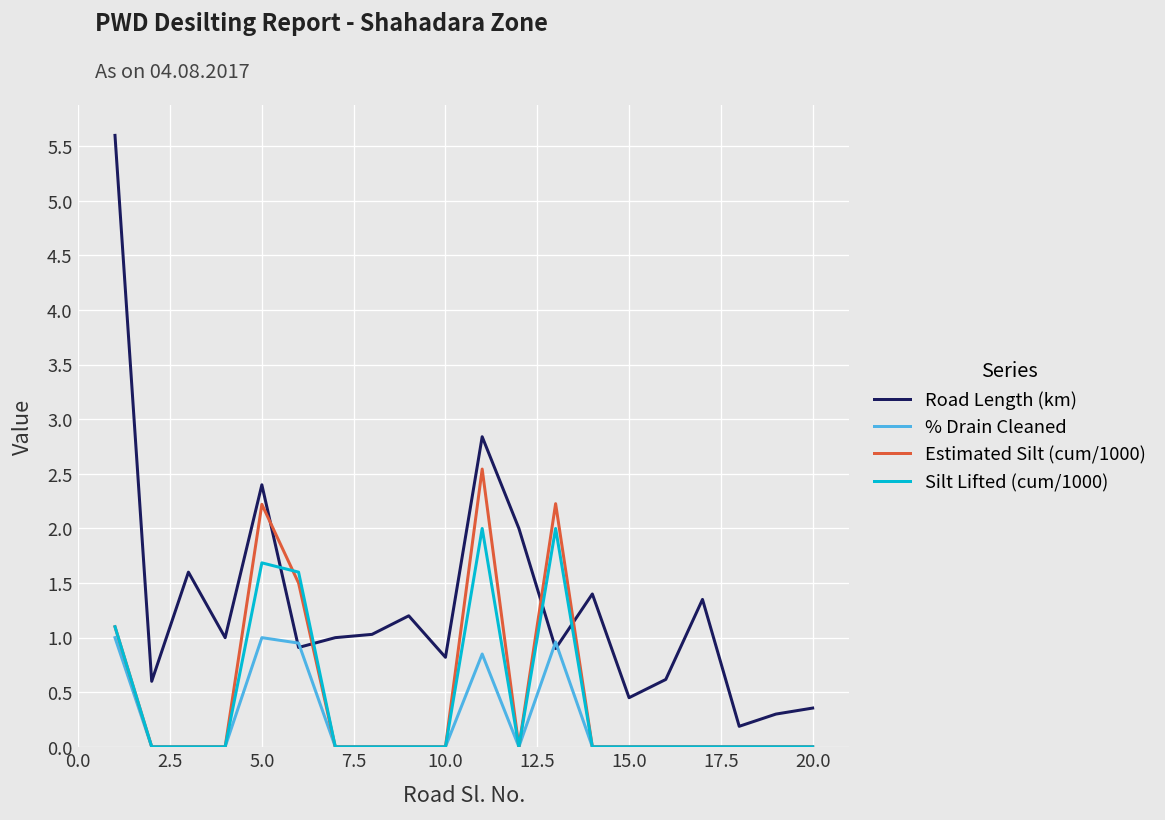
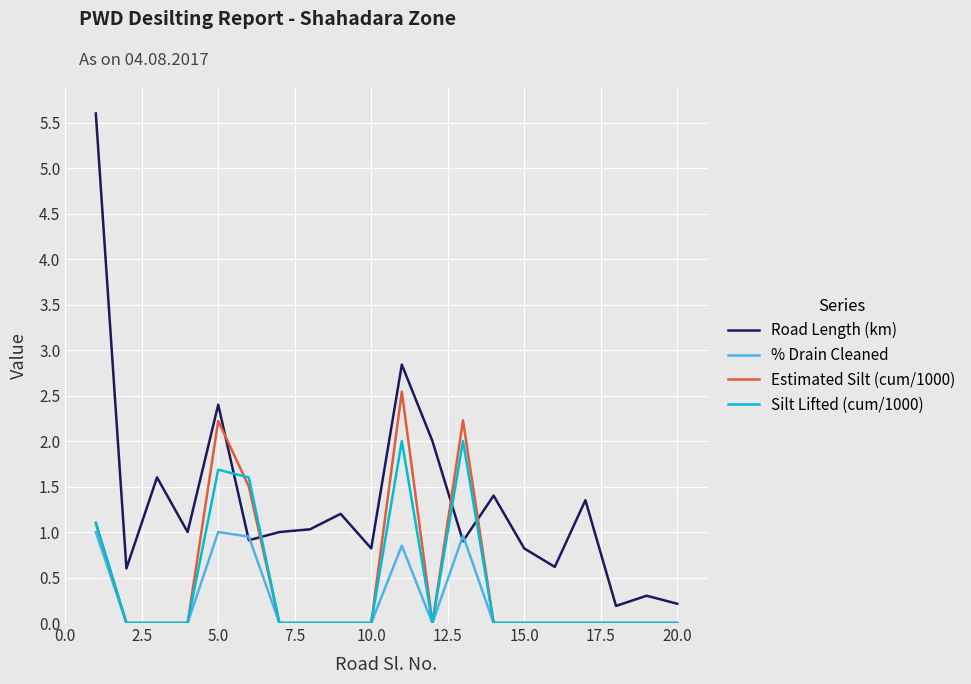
  {
    "Road Length (km)": {
      "5.0": 2.4,
      "10.0": 0.8,
-     "15.0": 0.5,
-     "20.0": 0.4
+     "15.0": 0.8,
+     "20.0": 0.2
    },
    "% Drain Cleaned": {
      "5.0": 1.0
    },
    "Estimated Silt (cum/1000)": {
      "5.0": 2.2
    },
    "Silt Lifted (cum/1000)": {
      "5.0": 1.7
    }
  }
